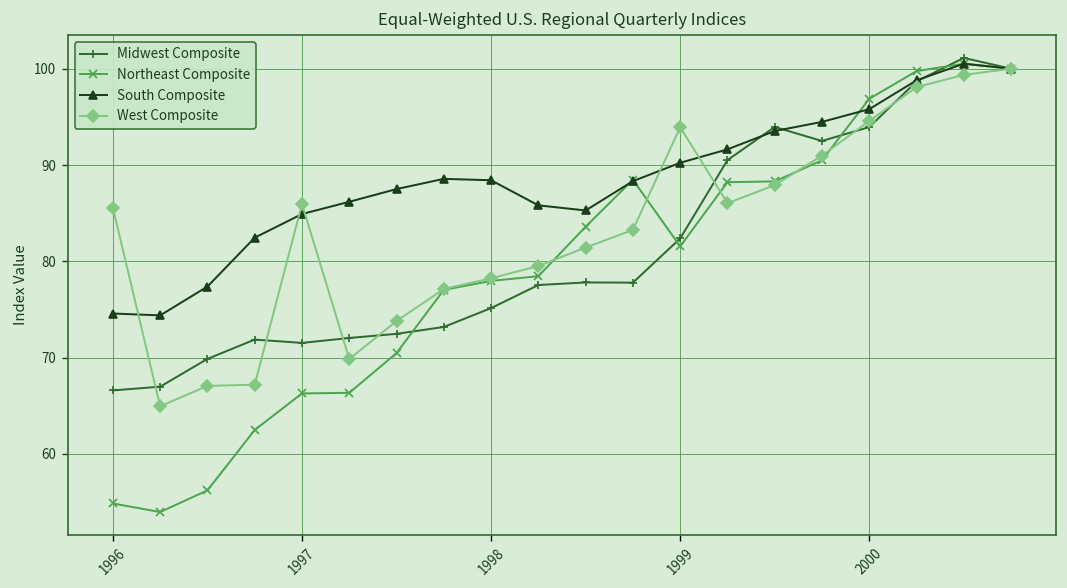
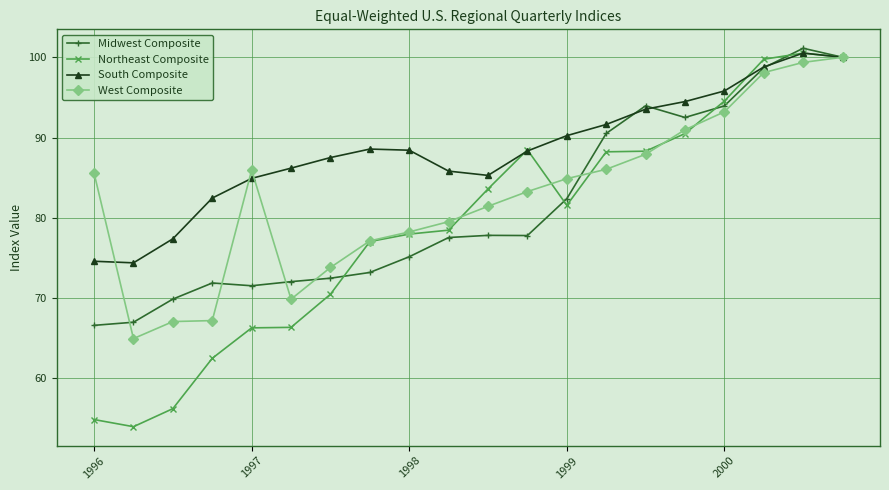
  {
    "Northeast Composite": {
      "1996": 55,
      "1997": 66,
      "1999": 82,
-     "2000": 97
+     "2000": 95
    },
    "West Composite": {
      "1996": 86,
      "1997": 86,
-     "1999": 94,
-     "2000": 95
+     "1999": 85,
+     "2000": 93
    }
  }
